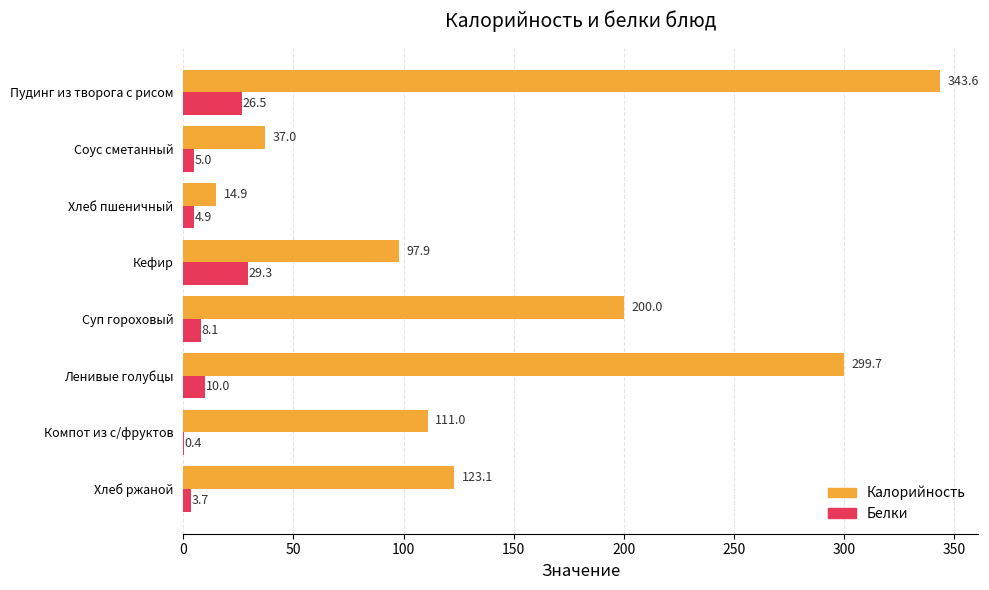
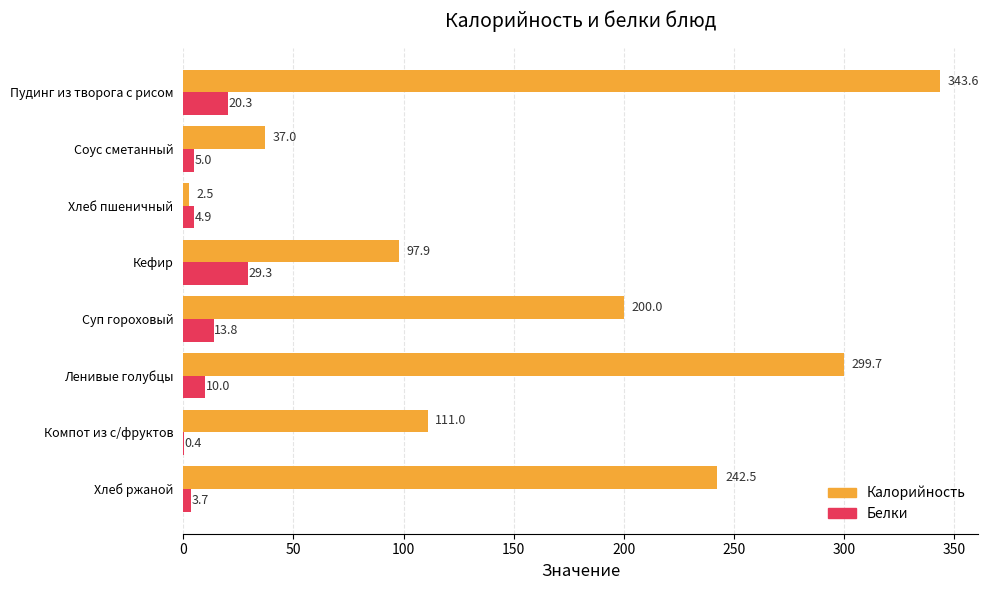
  {
    "Калорийность": {
      "Пудинг из творога с рисом": 343.6,
      "Соус сметанный": 37.0,
-     "Хлеб пшеничный": 14.9,
+     "Хлеб пшеничный": 2.5,
      "Кефир": 97.9,
      "Суп гороховый": 200.0,
      "Ленивые голубцы": 299.7,
      "Компот из с/фруктов": 111.0,
-     "Хлеб ржаной": 123.1
+     "Хлеб ржаной": 242.5
    },
    "Белки": {
-     "Пудинг из творога с рисом": 26.5,
+     "Пудинг из творога с рисом": 20.3,
      "Соус сметанный": 5.0,
      "Хлеб пшеничный": 4.9,
      "Кефир": 29.3,
-     "Суп гороховый": 8.1,
+     "Суп гороховый": 13.8,
      "Ленивые голубцы": 10.0,
      "Компот из с/фруктов": 0.4,
      "Хлеб ржаной": 3.7
    }
  }
